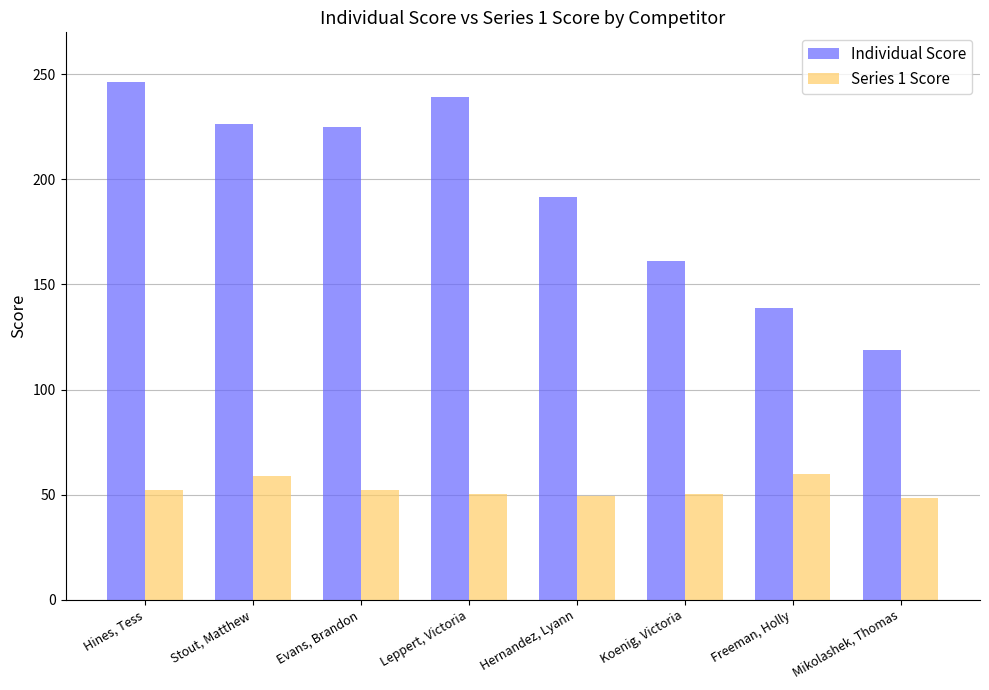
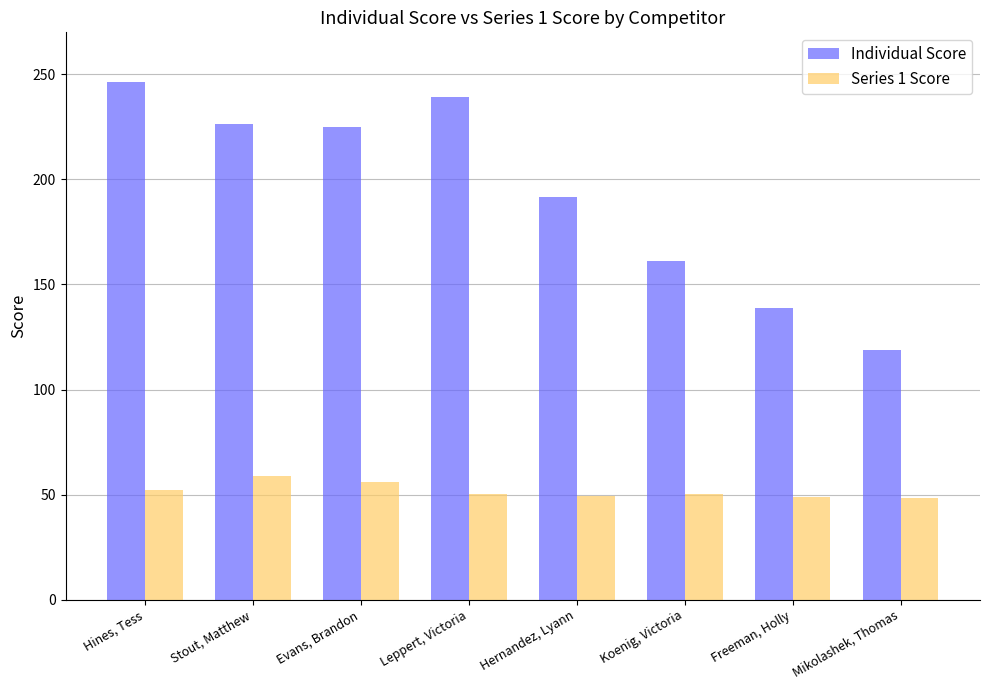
  {
    "Individual Score": {
      "Hines, Tess": 246,
      "Stout, Matthew": 227,
      "Evans, Brandon": 225,
      "Leppert, Victoria": 239,
      "Hernandez, Lyann": 191,
      "Koenig, Victoria": 161,
      "Freeman, Holly": 139,
      "Mikolashek, Thomas": 119
    },
    "Series 1 Score": {
      "Hines, Tess": 52,
      "Stout, Matthew": 59,
-     "Evans, Brandon": 52,
+     "Evans, Brandon": 56,
      "Leppert, Victoria": 50,
      "Hernandez, Lyann": 50,
      "Koenig, Victoria": 51,
-     "Freeman, Holly": 60,
+     "Freeman, Holly": 49,
      "Mikolashek, Thomas": 48
    }
  }
